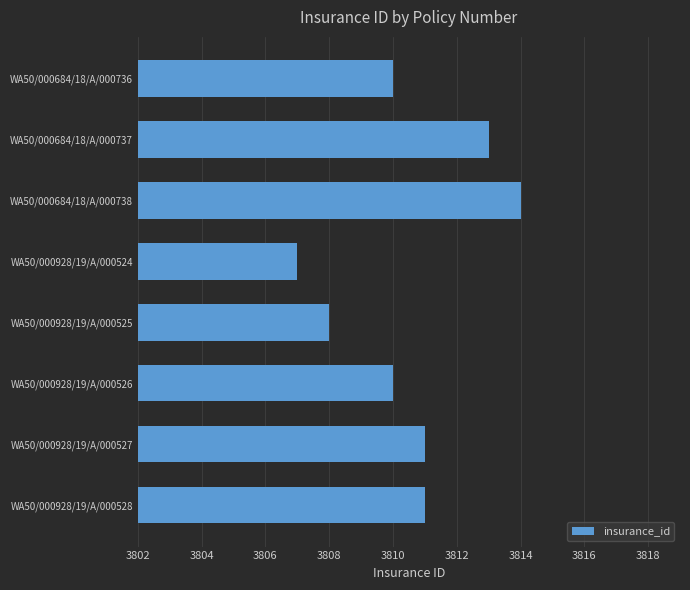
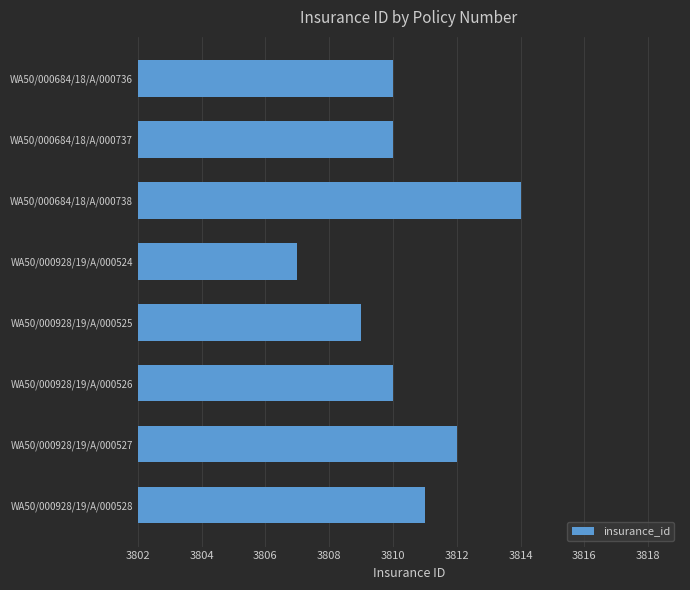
  {
    "WA50/000684/18/A/000736": 3810,
-   "WA50/000684/18/A/000737": 3813,
+   "WA50/000684/18/A/000737": 3810,
    "WA50/000684/18/A/000738": 3814,
    "WA50/000928/19/A/000524": 3807,
-   "WA50/000928/19/A/000525": 3808,
+   "WA50/000928/19/A/000525": 3809,
    "WA50/000928/19/A/000526": 3810,
-   "WA50/000928/19/A/000527": 3811,
+   "WA50/000928/19/A/000527": 3812,
    "WA50/000928/19/A/000528": 3811
  }
